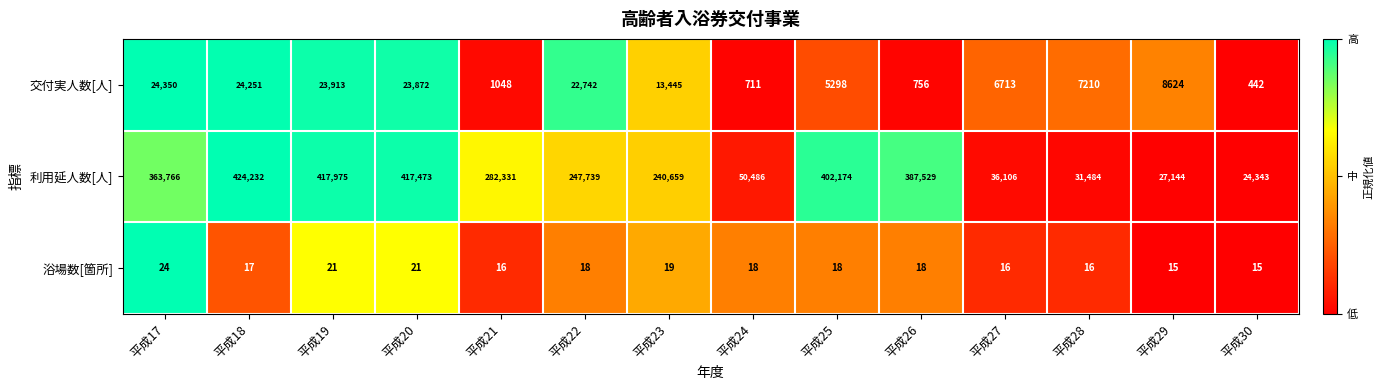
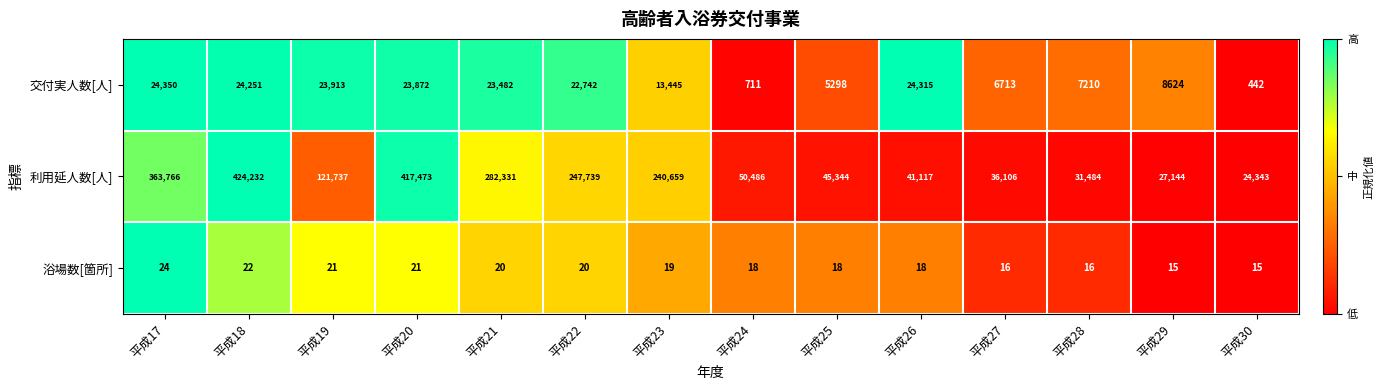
  {
    "交付実人数[人]": {
      "平成17": "24,350",
      "平成18": "24,251",
      "平成19": "23,913",
      "平成20": "23,872",
-     "平成21": "1048",
+     "平成21": "23,482",
      "平成22": "22,742",
      "平成23": "13,445",
      "平成24": "711",
      "平成25": "5298",
-     "平成26": "756",
+     "平成26": "24,315",
      "平成27": "6713",
      "平成28": "7210",
      "平成29": "8624",
      "平成30": "442"
    },
    "利用延人数[人]": {
      "平成17": "363,766",
      "平成18": "424,232",
-     "平成19": "417,975",
+     "平成19": "121,737",
      "平成20": "417,473",
      "平成21": "282,331",
      "平成22": "247,739",
      "平成23": "240,659",
      "平成24": "50,486",
-     "平成25": "402,174",
-     "平成26": "387,529",
+     "平成25": "45,344",
+     "平成26": "41,117",
      "平成27": "36,106",
      "平成28": "31,484",
      "平成29": "27,144",
      "平成30": "24,343"
    },
    "浴場数[箇所]": {
      "平成17": "24",
-     "平成18": "17",
+     "平成18": "22",
      "平成19": "21",
      "平成20": "21",
-     "平成21": "16",
-     "平成22": "18",
+     "平成21": "20",
+     "平成22": "20",
      "平成23": "19",
      "平成24": "18",
      "平成25": "18",
      "平成26": "18",
      "平成27": "16",
      "平成28": "16",
      "平成29": "15",
      "平成30": "15"
    }
  }
